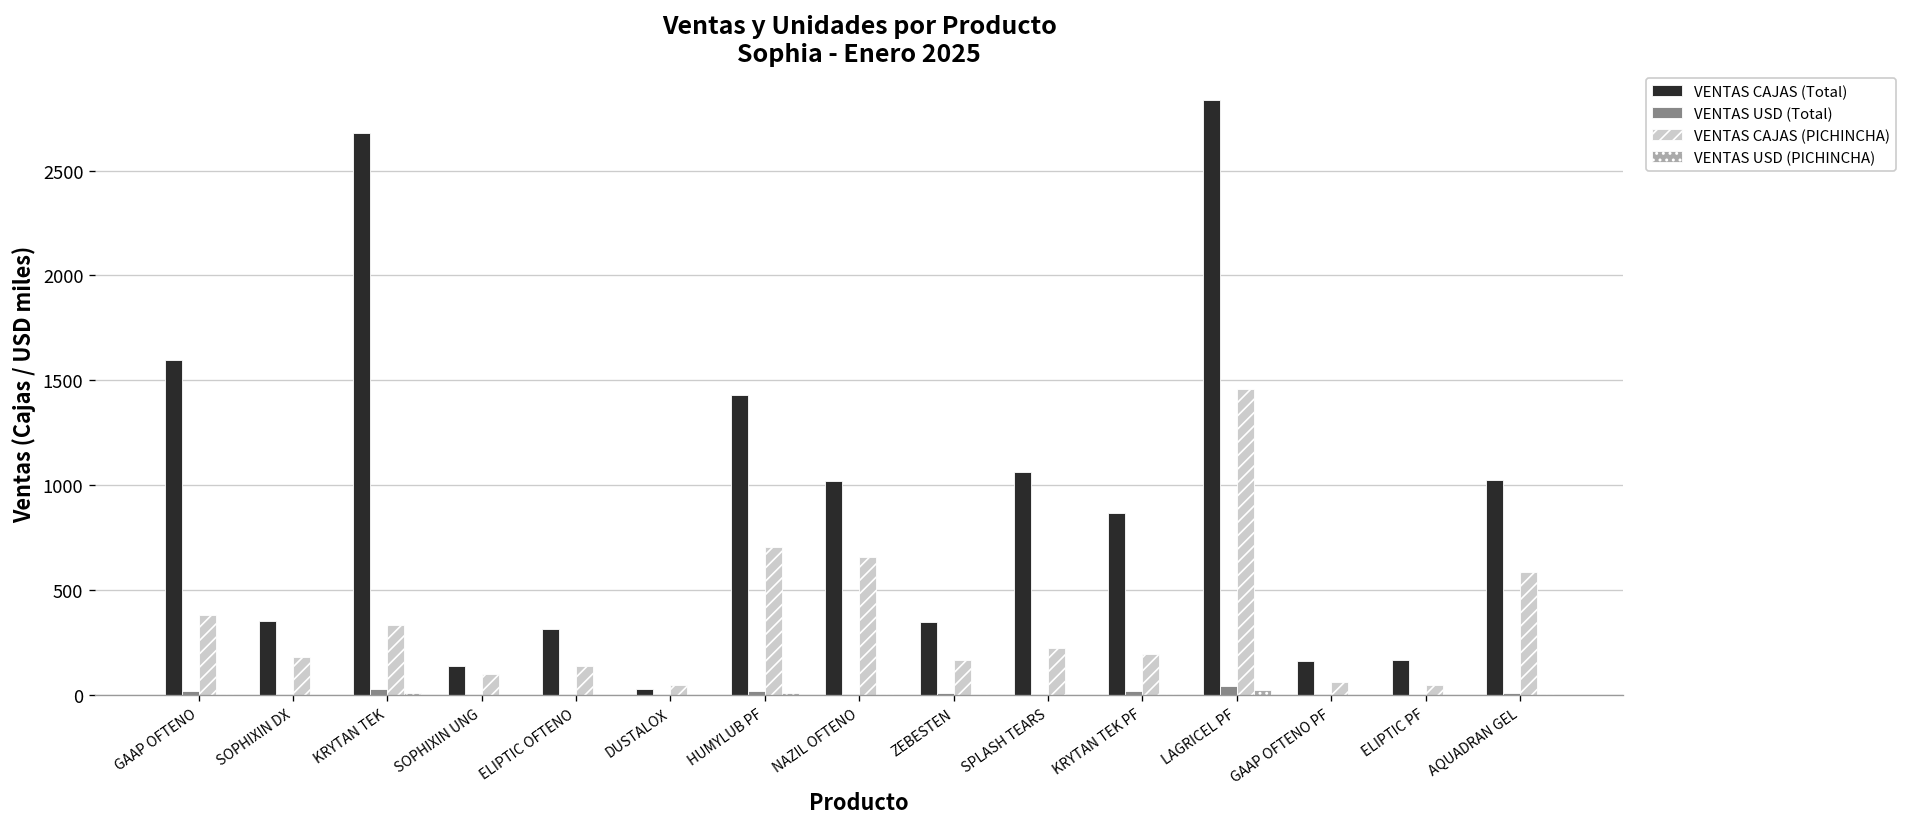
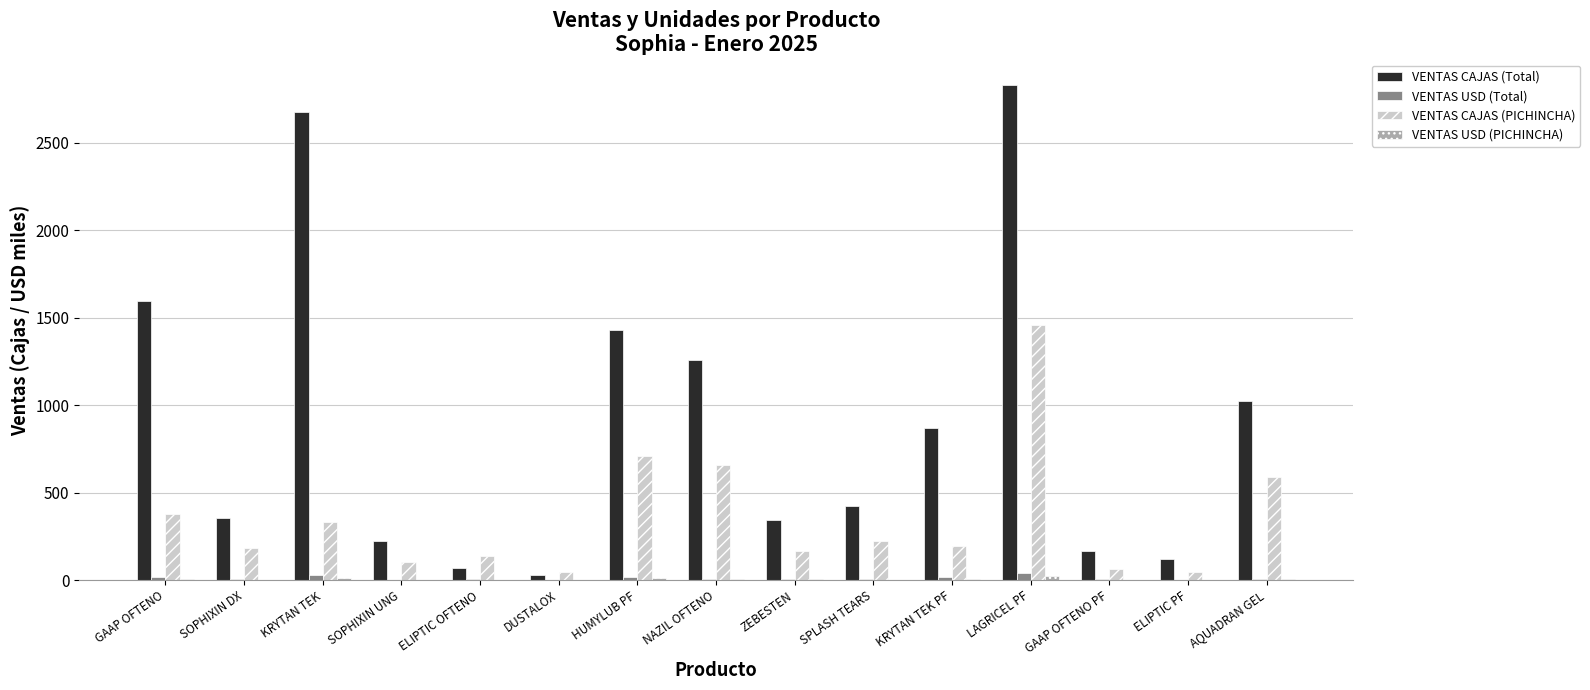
  {
    "VENTAS CAJAS (Total)": {
      "GAAP OFTENO": 1600,
      "SOPHIXIN DX": 350,
      "KRYTAN TEK": 2680,
-     "SOPHIXIN UNG": 140,
-     "ELIPTIC OFTENO": 320,
+     "SOPHIXIN UNG": 230,
+     "ELIPTIC OFTENO": 70,
      "DUSTALOX": 30,
      "HUMYLUB PF": 1430,
-     "NAZIL OFTENO": 1020,
+     "NAZIL OFTENO": 1260,
      "ZEBESTEN": 350,
-     "SPLASH TEARS": 1070,
+     "SPLASH TEARS": 430,
      "KRYTAN TEK PF": 870,
      "LAGRICEL PF": 2830,
      "GAAP OFTENO PF": 160,
-     "ELIPTIC PF": 170,
+     "ELIPTIC PF": 120,
      "AQUADRAN GEL": 1030
    }
  }
